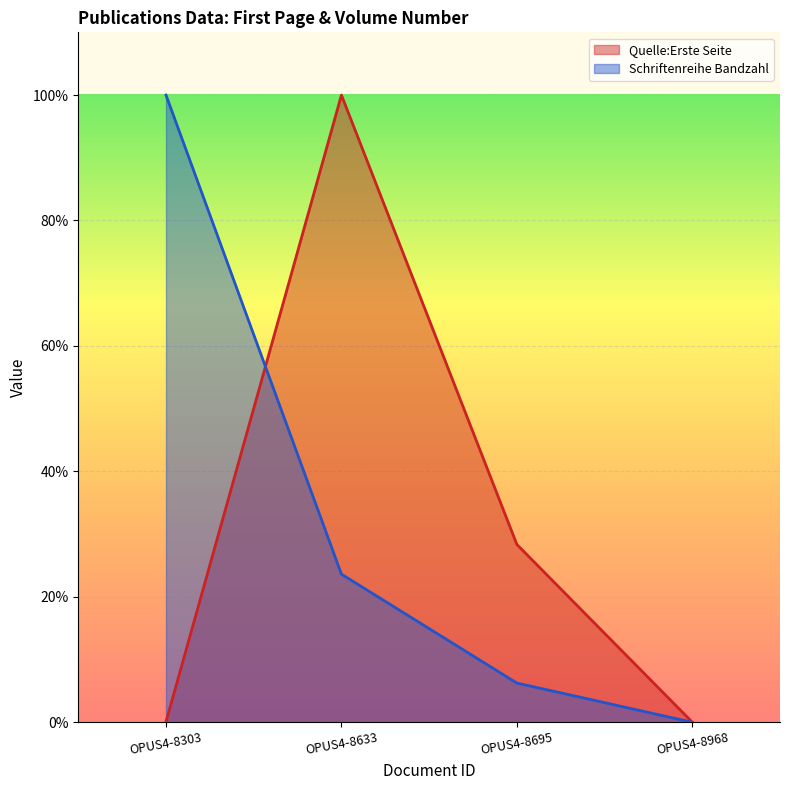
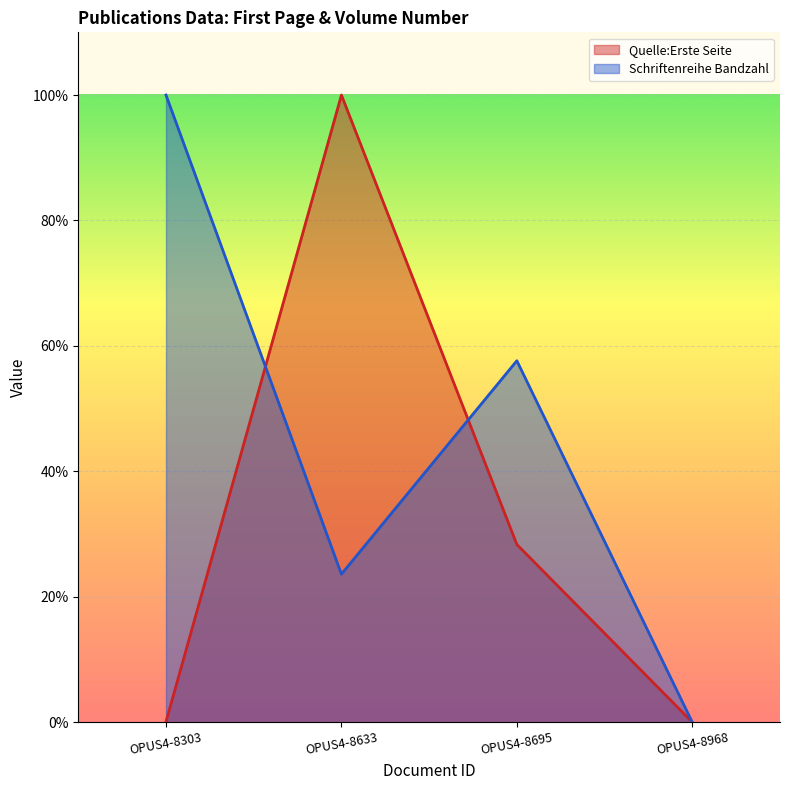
  {
    "Quelle:Erste Seite": {
      "OPUS4-8303": "0%",
      "OPUS4-8633": "100%",
      "OPUS4-8695": "28%"
    },
    "Schriftenreihe Bandzahl": {
      "OPUS4-8303": "100%",
      "OPUS4-8633": "24%",
-     "OPUS4-8695": "6%"
+     "OPUS4-8695": "58%"
    }
  }
